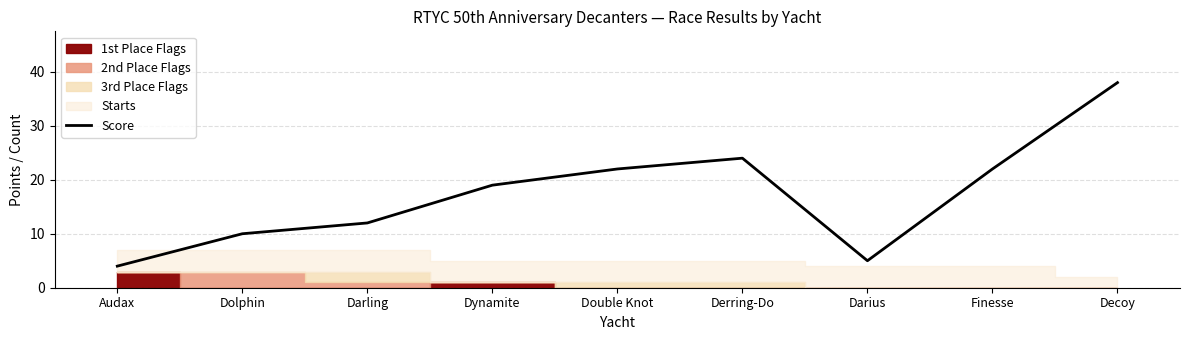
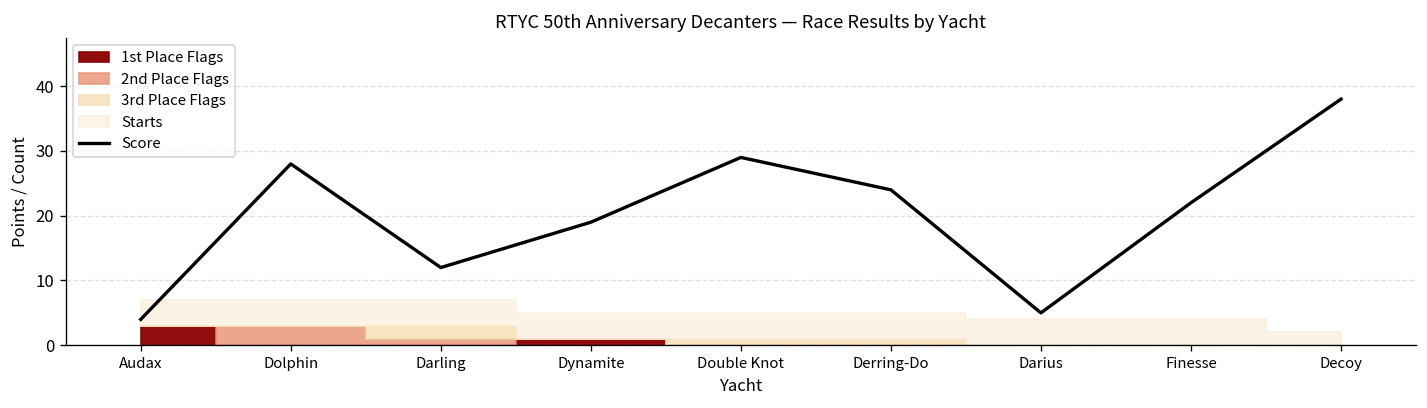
  {
    "Score": {
      "Audax": 4,
-     "Dolphin": 10,
+     "Dolphin": 28,
      "Darling": 12,
      "Dynamite": 19,
-     "Double Knot": 22,
+     "Double Knot": 29,
      "Derring-Do": 24,
      "Darius": 5,
      "Finesse": 22,
      "Decoy": 38
    }
  }
